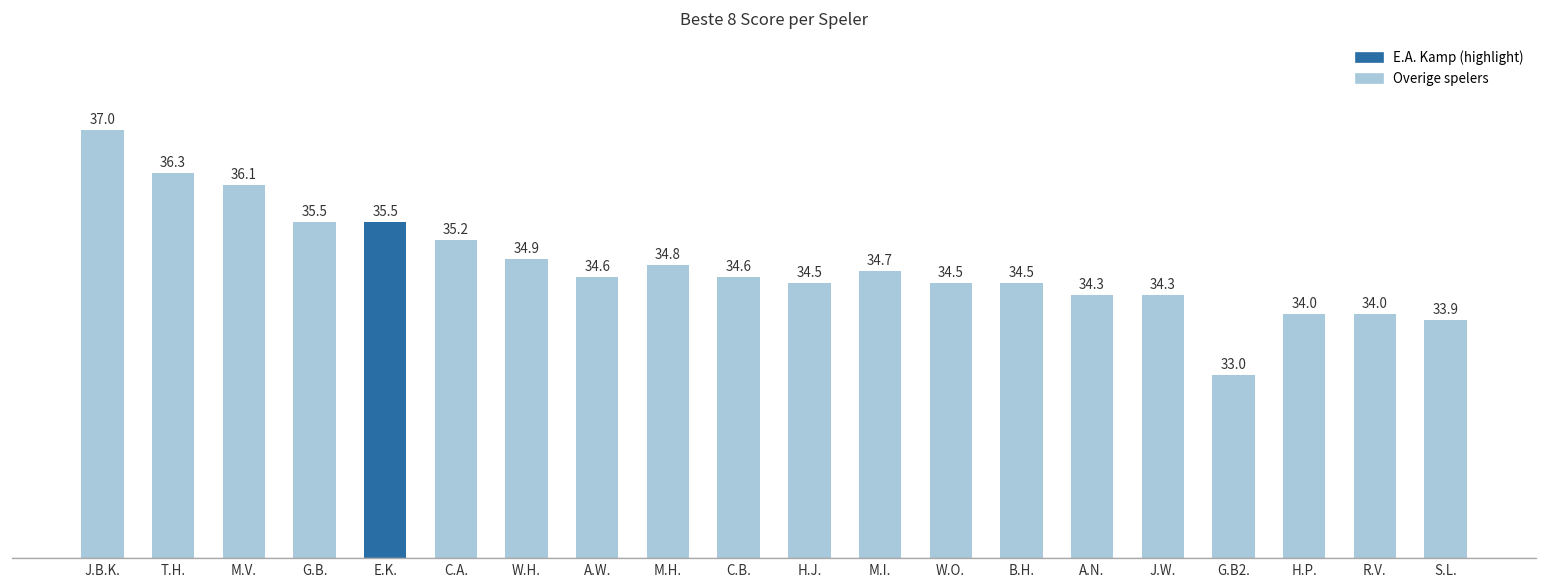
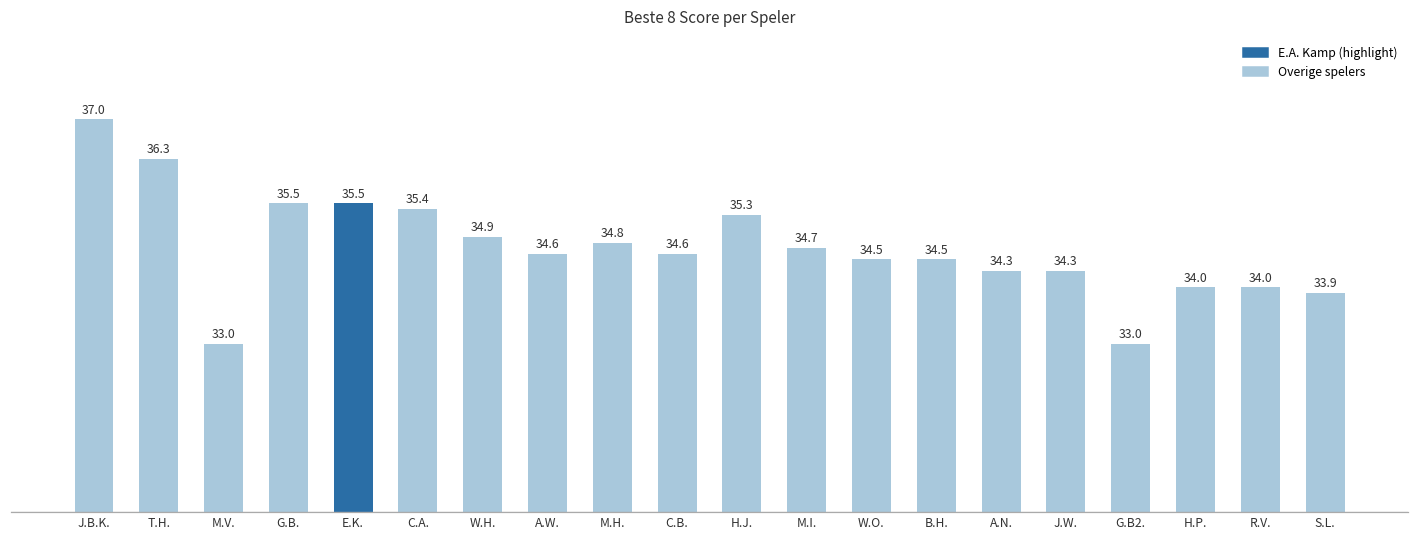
  {
    "J.B.K.": 37.0,
    "T.H.": 36.3,
-   "M.V.": 36.1,
+   "M.V.": 33.0,
    "G.B.": 35.5,
    "E.K.": 35.5,
-   "C.A.": 35.2,
+   "C.A.": 35.4,
    "W.H.": 34.9,
    "A.W.": 34.6,
    "M.H.": 34.8,
    "C.B.": 34.6,
-   "H.J.": 34.5,
+   "H.J.": 35.3,
    "M.I.": 34.7,
    "W.O.": 34.5,
    "B.H.": 34.5,
    "A.N.": 34.3,
    "J.W.": 34.3,
    "G.B2.": 33.0,
    "H.P.": 34.0,
    "R.V.": 34.0,
    "S.L.": 33.9
  }
